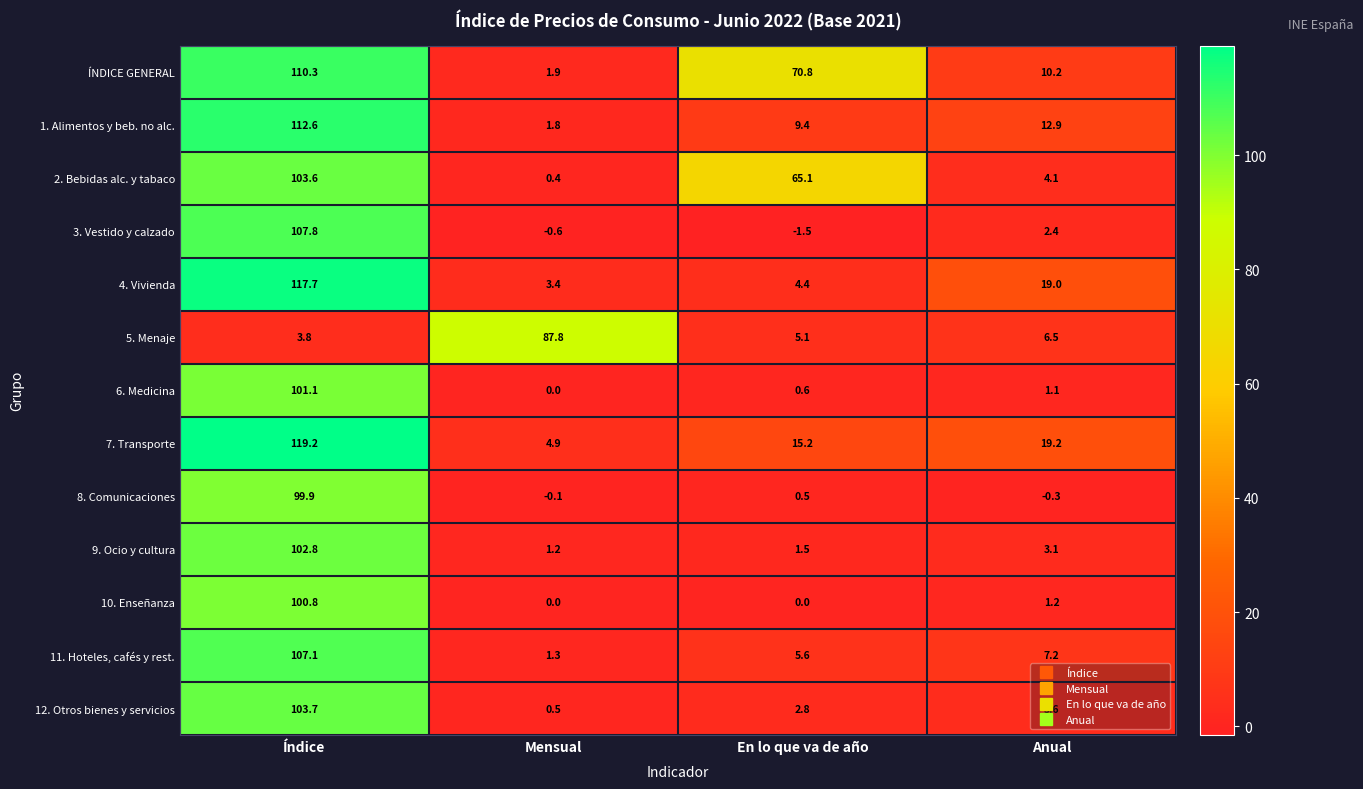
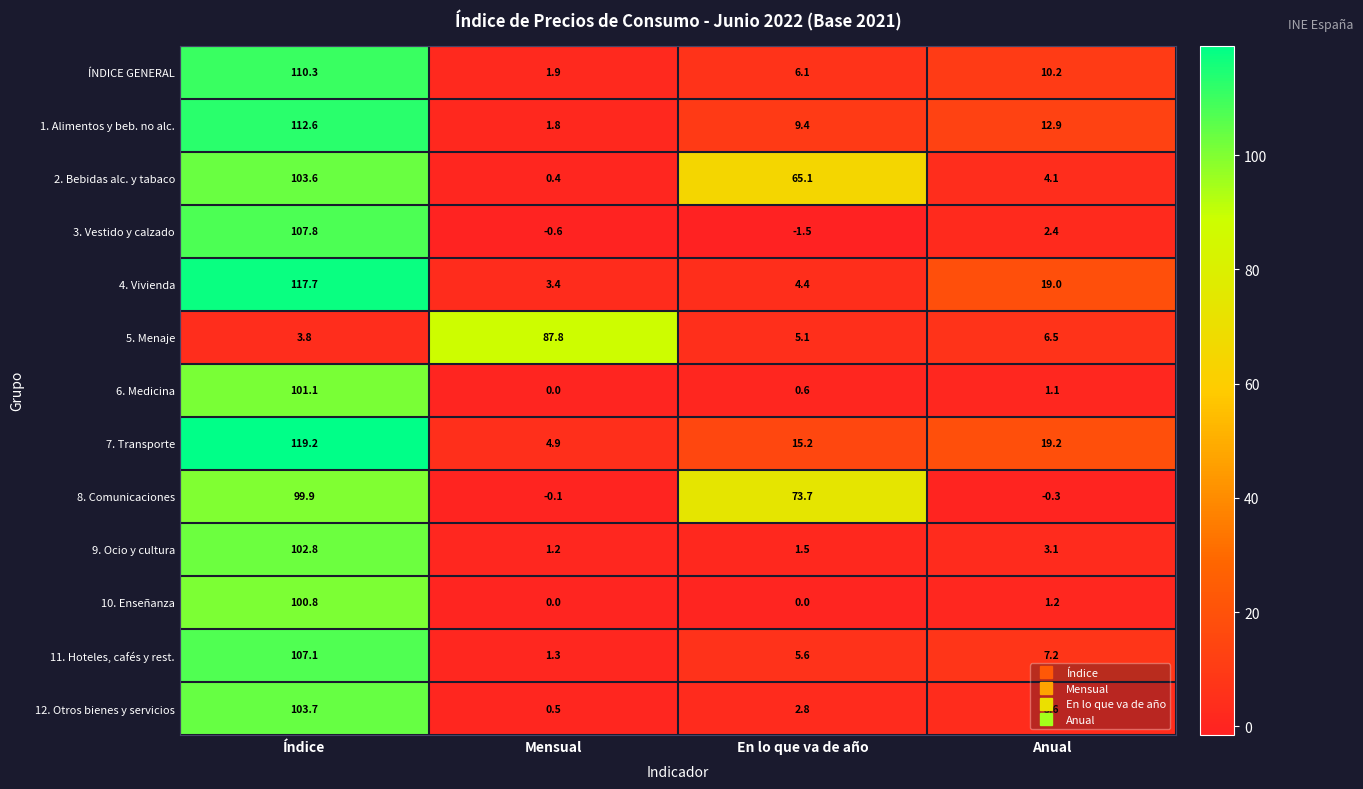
  {
    "ÍNDICE GENERAL": {
      "Índice": 110.3,
      "Mensual": 1.9,
-     "En lo que va de año": 70.8,
+     "En lo que va de año": 6.1,
      "Anual": 10.2
    },
    "1. Alimentos y beb. no alc.": {
      "Índice": 112.6,
      "Mensual": 1.8,
      "En lo que va de año": 9.4,
      "Anual": 12.9
    },
    "2. Bebidas alc. y tabaco": {
      "Índice": 103.6,
      "Mensual": 0.4,
      "En lo que va de año": 65.1,
      "Anual": 4.1
    },
    "3. Vestido y calzado": {
      "Índice": 107.8,
      "Mensual": -0.6,
      "En lo que va de año": -1.5,
      "Anual": 2.4
    },
    "4. Vivienda": {
      "Índice": 117.7,
      "Mensual": 3.4,
      "En lo que va de año": 4.4,
      "Anual": 19.0
    },
    "5. Menaje": {
      "Índice": 3.8,
      "Mensual": 87.8,
      "En lo que va de año": 5.1,
      "Anual": 6.5
    },
    "6. Medicina": {
      "Índice": 101.1,
      "Mensual": 0.0,
      "En lo que va de año": 0.6,
      "Anual": 1.1
    },
    "7. Transporte": {
      "Índice": 119.2,
      "Mensual": 4.9,
      "En lo que va de año": 15.2,
      "Anual": 19.2
    },
    "8. Comunicaciones": {
      "Índice": 99.9,
      "Mensual": -0.1,
-     "En lo que va de año": 0.5,
+     "En lo que va de año": 73.7,
      "Anual": -0.3
    },
    "9. Ocio y cultura": {
      "Índice": 102.8,
      "Mensual": 1.2,
      "En lo que va de año": 1.5,
      "Anual": 3.1
    },
    "10. Enseñanza": {
      "Índice": 100.8,
      "Mensual": 0.0,
      "En lo que va de año": 0.0,
      "Anual": 1.2
    },
    "11. Hoteles, cafés y rest.": {
      "Índice": 107.1,
      "Mensual": 1.3,
      "En lo que va de año": 5.6,
      "Anual": 7.2
    },
    "12. Otros bienes y servicios": {
      "Índice": 103.7,
      "Mensual": 0.5,
      "En lo que va de año": 2.8
    }
  }
